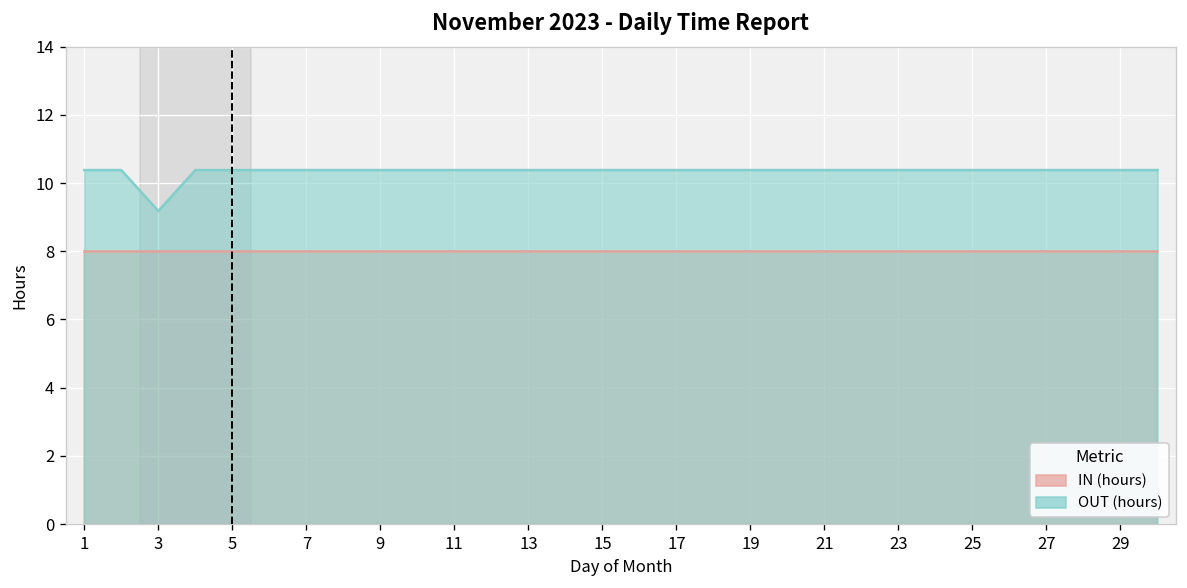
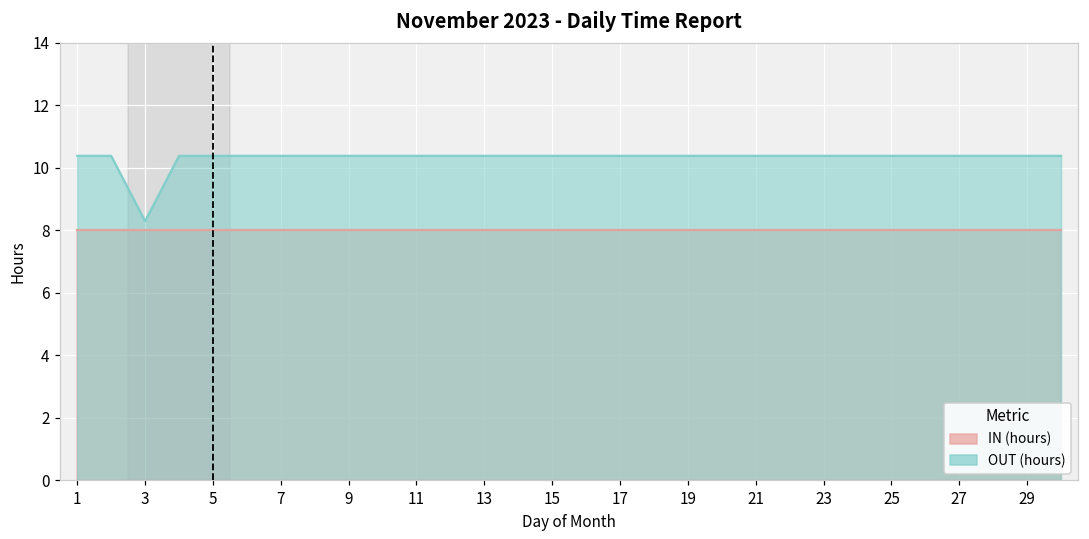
  {
    "IN (hours)": {
      "1": 8.0,
      "3": 8.0,
      "5": 8.0,
      "7": 8.0,
      "9": 8.0,
      "11": 8.0,
      "13": 8.0,
      "15": 8.0,
      "17": 8.0,
      "19": 8.0,
      "21": 8.0,
      "23": 8.0,
      "25": 8.0,
      "27": 8.0,
      "29": 8.0
    },
    "OUT (hours)": {
      "1": 10.4,
-     "3": 9.2,
+     "3": 8.3,
      "5": 10.4,
      "7": 10.4,
      "9": 10.4,
      "11": 10.4,
      "13": 10.4,
      "15": 10.4,
      "17": 10.4,
      "19": 10.4,
      "21": 10.4,
      "23": 10.4,
      "25": 10.4,
      "27": 10.4,
      "29": 10.4
    }
  }
